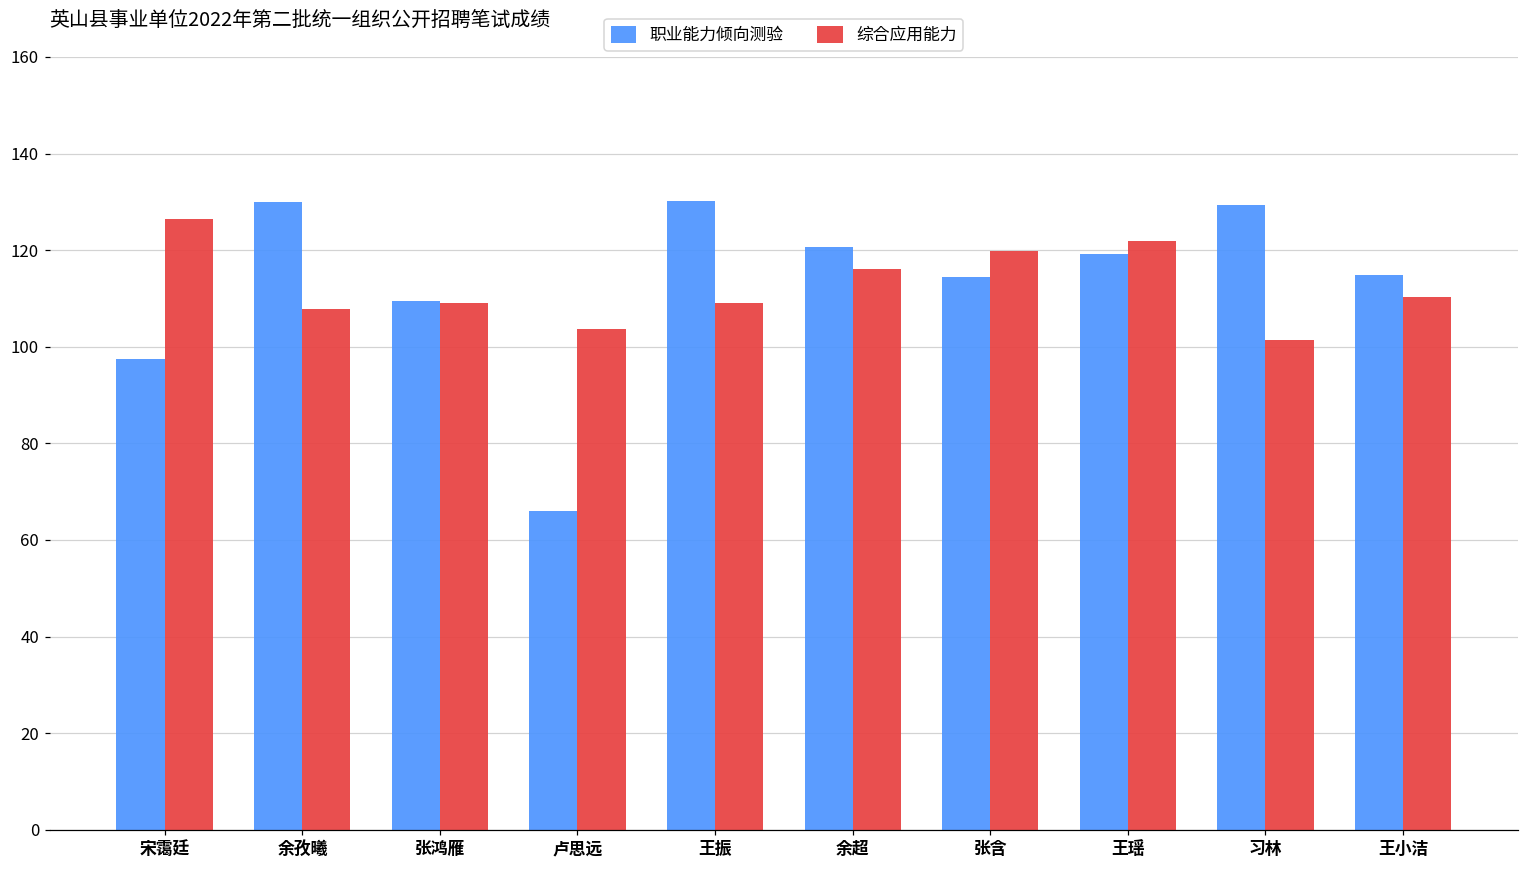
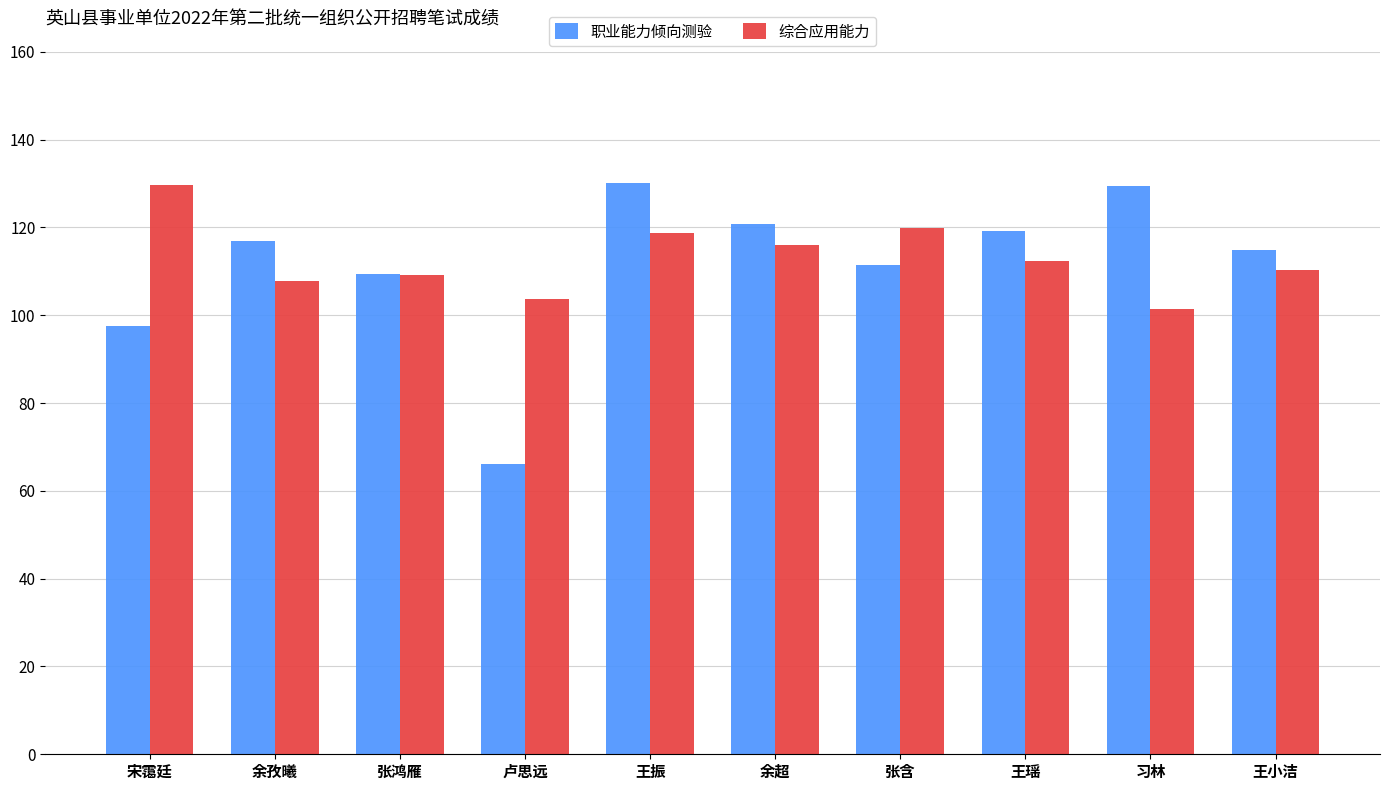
  {
    "职业能力倾向测验": {
      "宋霭廷": 98,
-     "余孜曦": 130,
+     "余孜曦": 117,
      "张鸿雁": 109,
      "卢思远": 66,
      "王振": 130,
      "余超": 121,
-     "张含": 114,
+     "张含": 111,
      "王瑶": 119,
      "习林": 129,
      "王小洁": 115
    },
    "综合应用能力": {
-     "宋霭廷": 127,
+     "宋霭廷": 130,
      "余孜曦": 108,
      "张鸿雁": 109,
      "卢思远": 104,
-     "王振": 109,
+     "王振": 119,
      "余超": 116,
      "张含": 120,
-     "王瑶": 122,
+     "王瑶": 112,
      "习林": 101,
      "王小洁": 110
    }
  }
